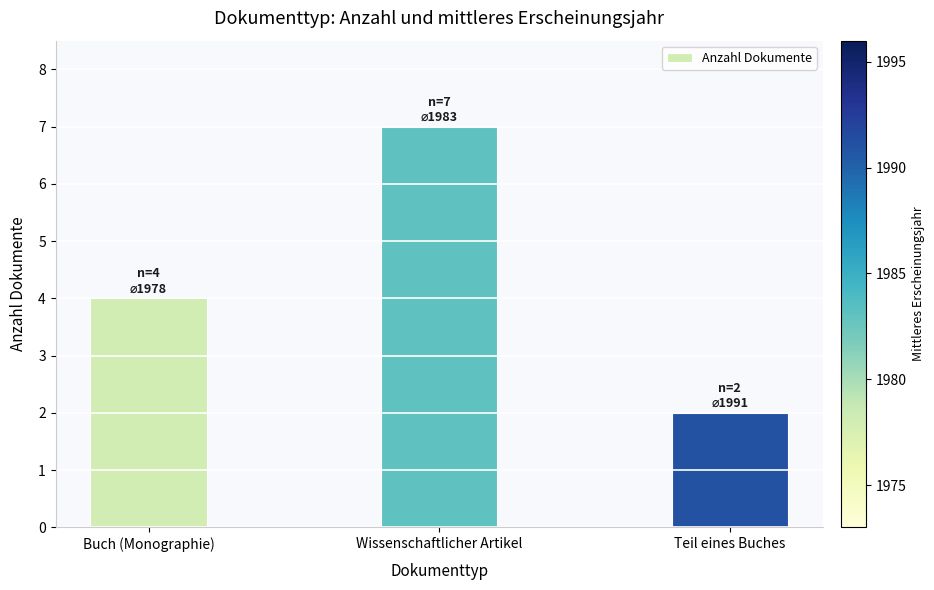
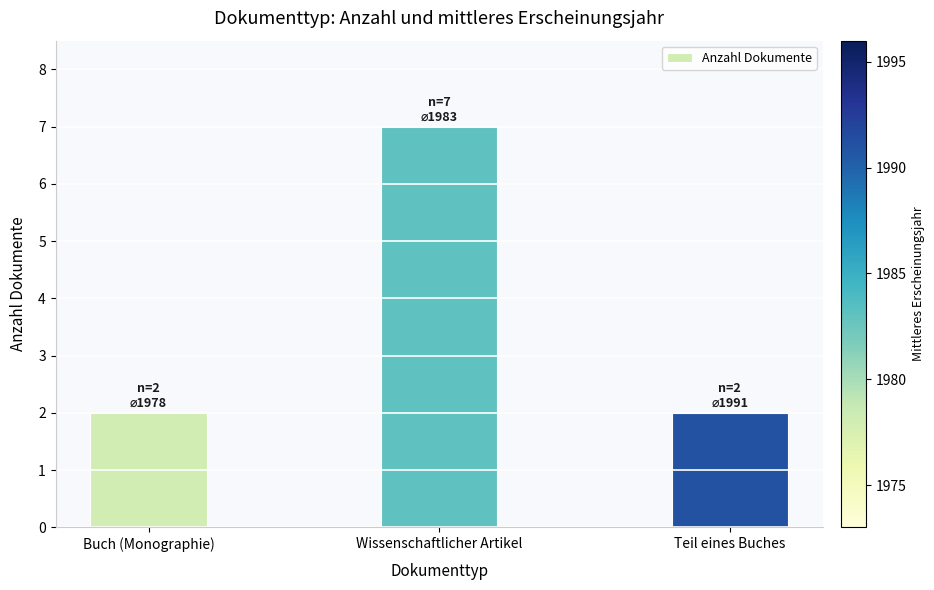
  {
-   "Buch (Monographie)": 4,
+   "Buch (Monographie)": 2,
    "Wissenschaftlicher Artikel": 7,
    "Teil eines Buches": 2
  }
